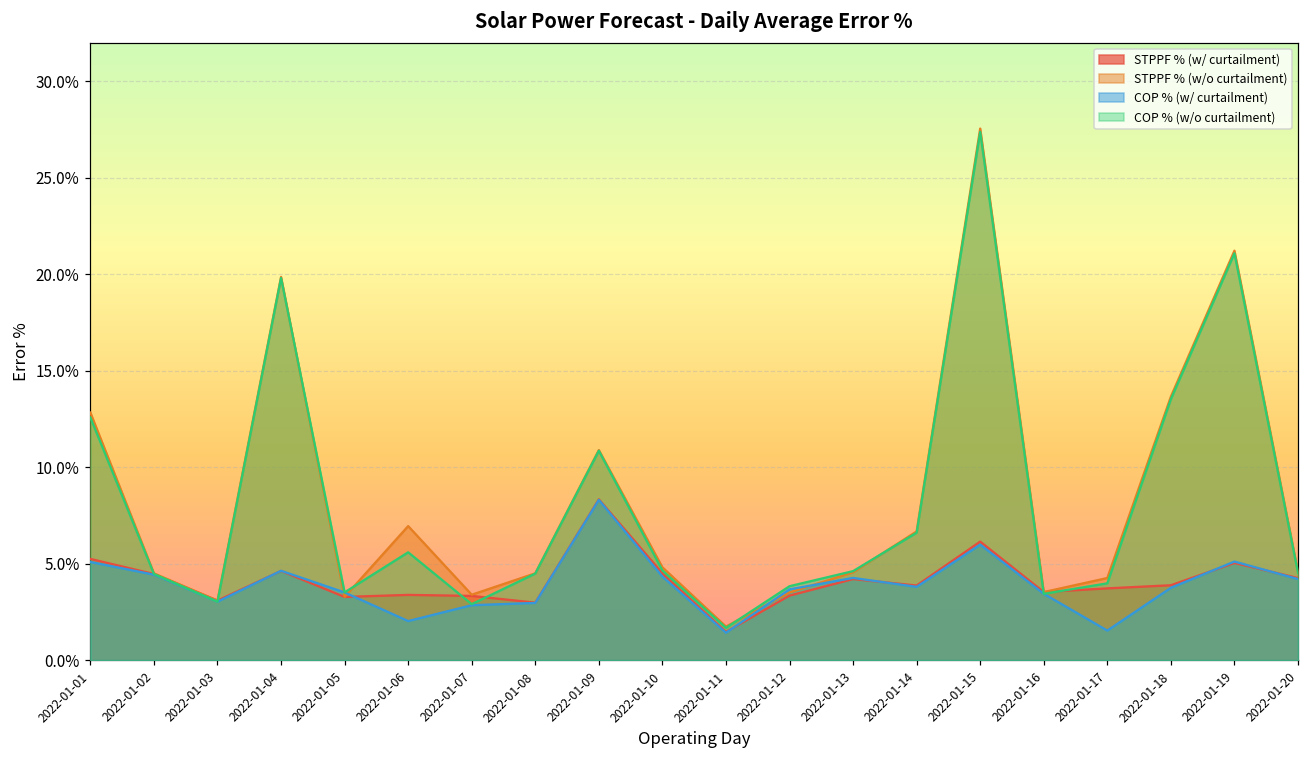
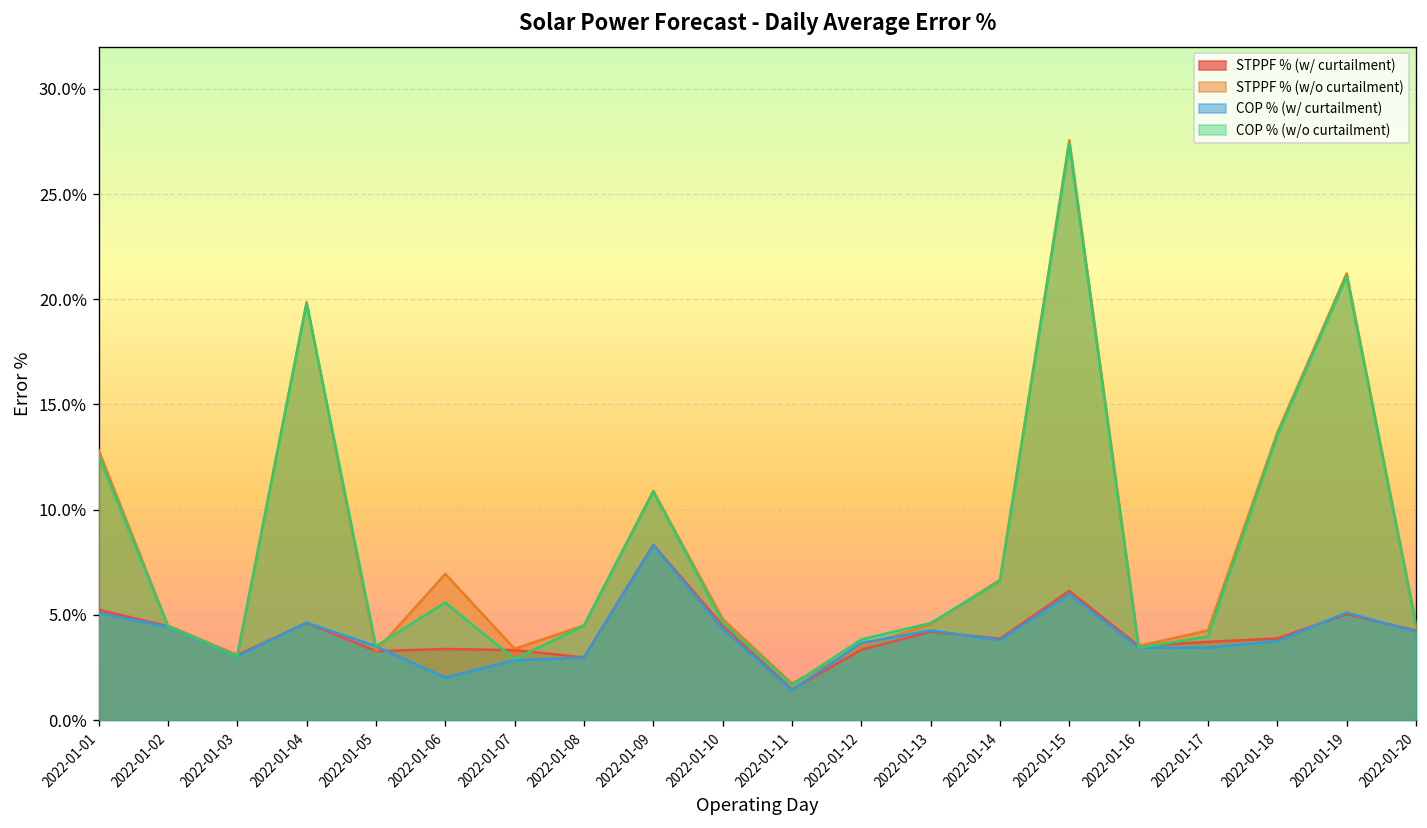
  {
    "COP % (w/ curtailment)": {
      "2022-01-01": "5.1%",
      "2022-01-06": "2.0%",
      "2022-01-10": "4.3%",
      "2022-01-12": "3.7%",
      "2022-01-15": "6.0%",
-     "2022-01-17": "1.5%"
+     "2022-01-17": "3.4%"
    },
    "COP % (w/o curtailment)": {
      "2022-01-01": "12.6%",
      "2022-01-06": "5.6%",
      "2022-01-12": "3.8%",
      "2022-01-15": "27.4%",
      "2022-01-17": "4.0%"
    }
  }
